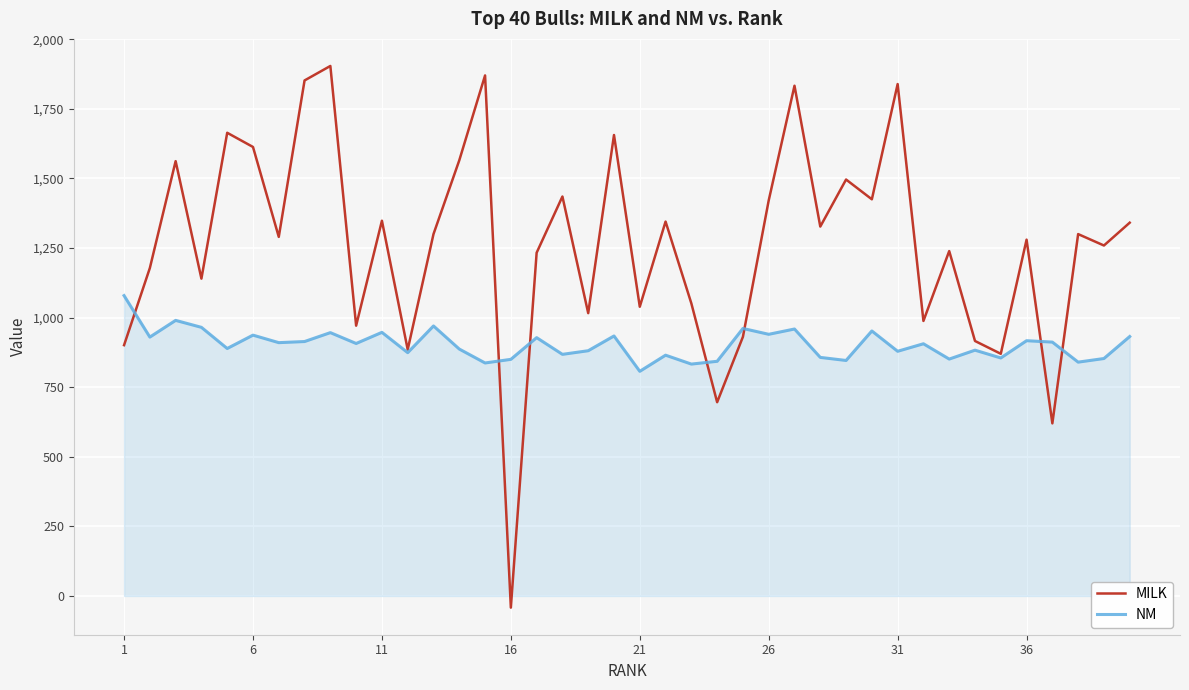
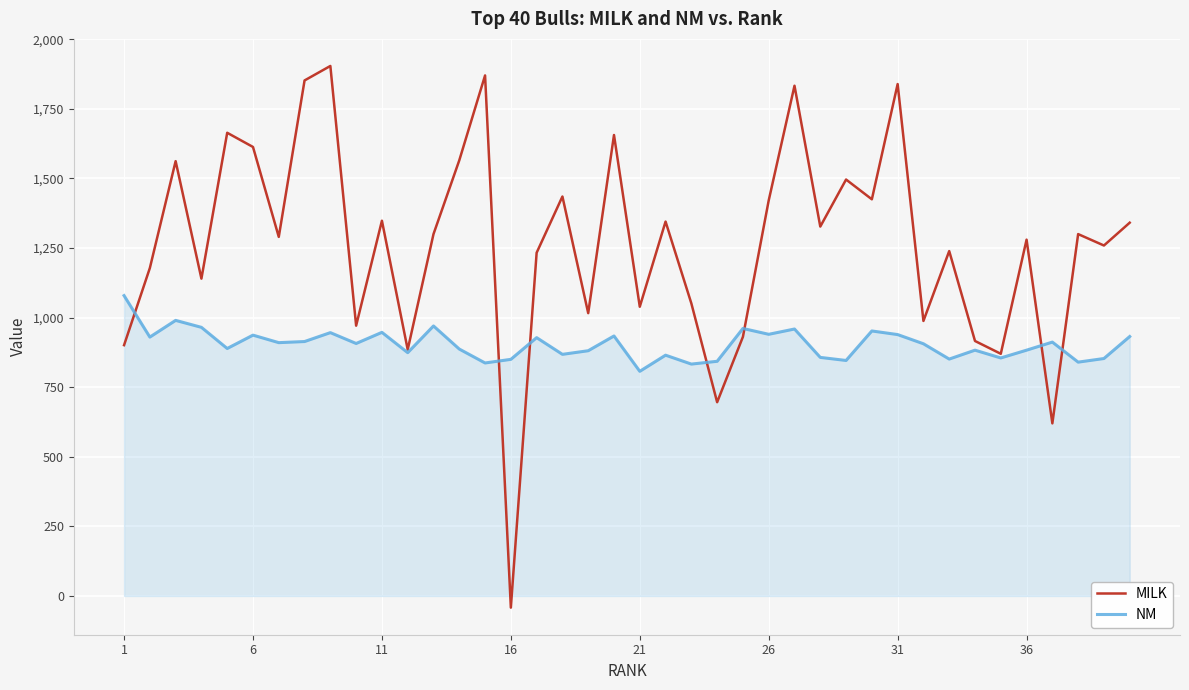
  {
    "MILK": {
      "1": "900",
      "6": "1,610",
      "11": "1,350",
      "16": "-40",
      "21": "1,040",
      "26": "1,420",
      "31": "1,840",
      "36": "1,280"
    },
    "NM": {
      "1": "1,080",
      "6": "940",
      "11": "950",
      "16": "850",
      "21": "810",
      "26": "940",
-     "31": "880",
-     "36": "920"
+     "31": "940",
+     "36": "880"
    }
  }
